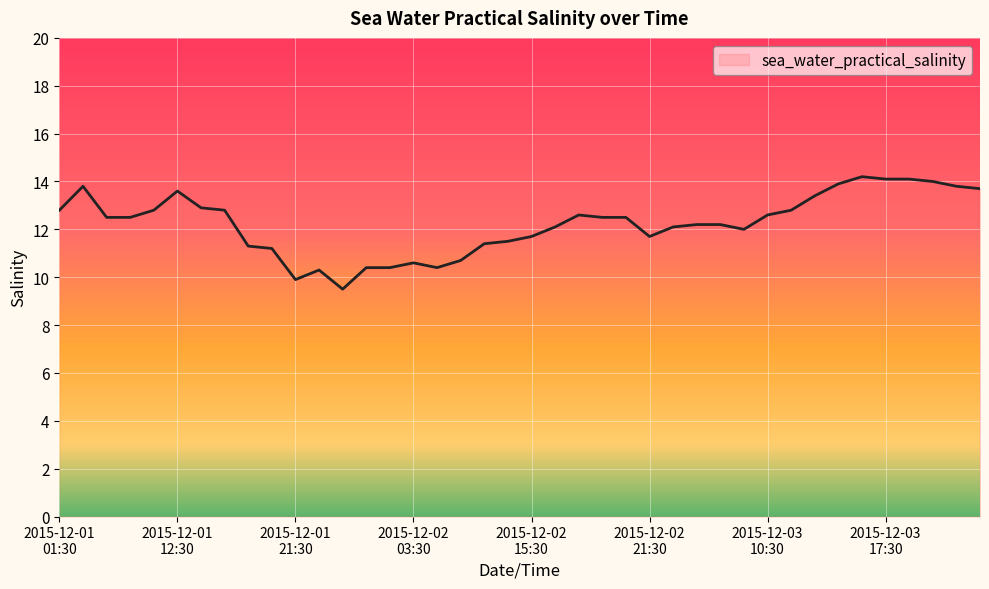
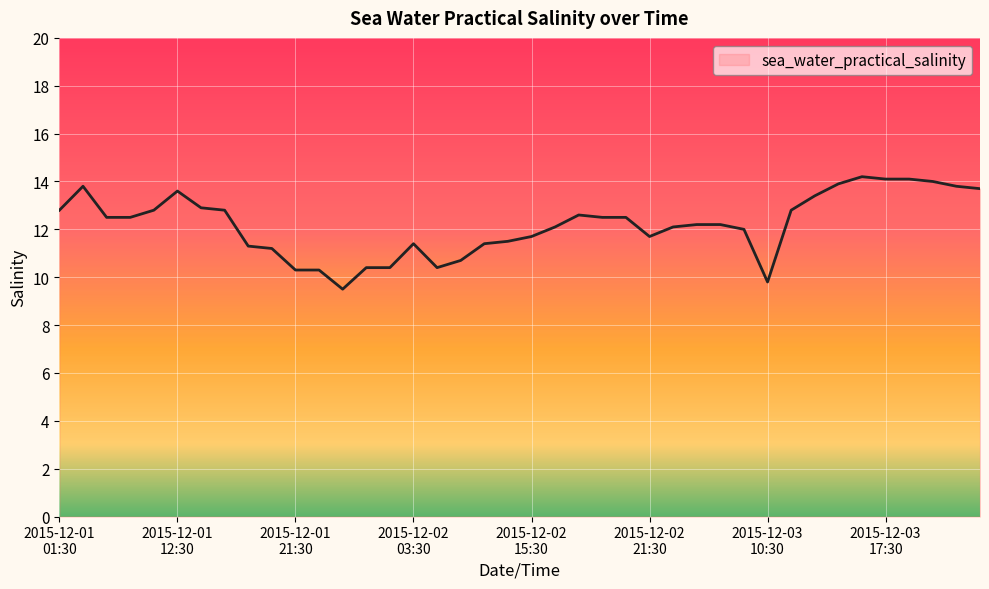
  {
    "2015-12-01 01:30": 12.8,
    "2015-12-01 12:30": 13.6,
-   "2015-12-01 21:30": 9.9,
-   "2015-12-02 03:30": 10.6,
+   "2015-12-01 21:30": 10.3,
+   "2015-12-02 03:30": 11.4,
    "2015-12-02 15:30": 11.7,
    "2015-12-02 21:30": 11.7,
-   "2015-12-03 10:30": 12.6,
+   "2015-12-03 10:30": 9.8,
    "2015-12-03 17:30": 14.1
  }
